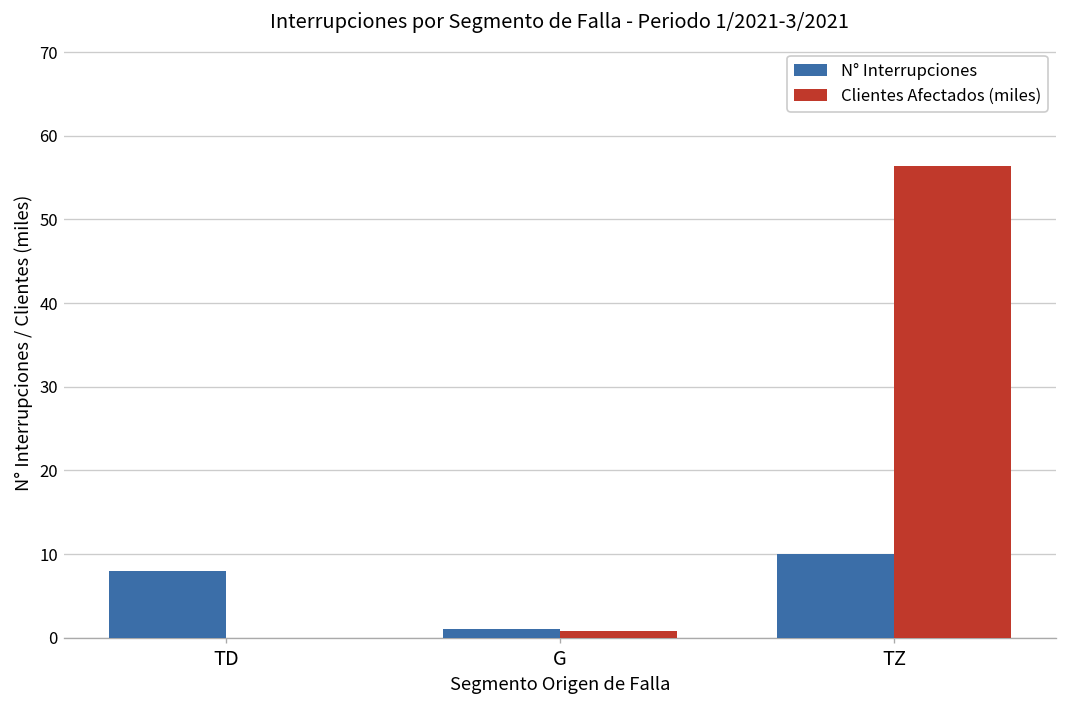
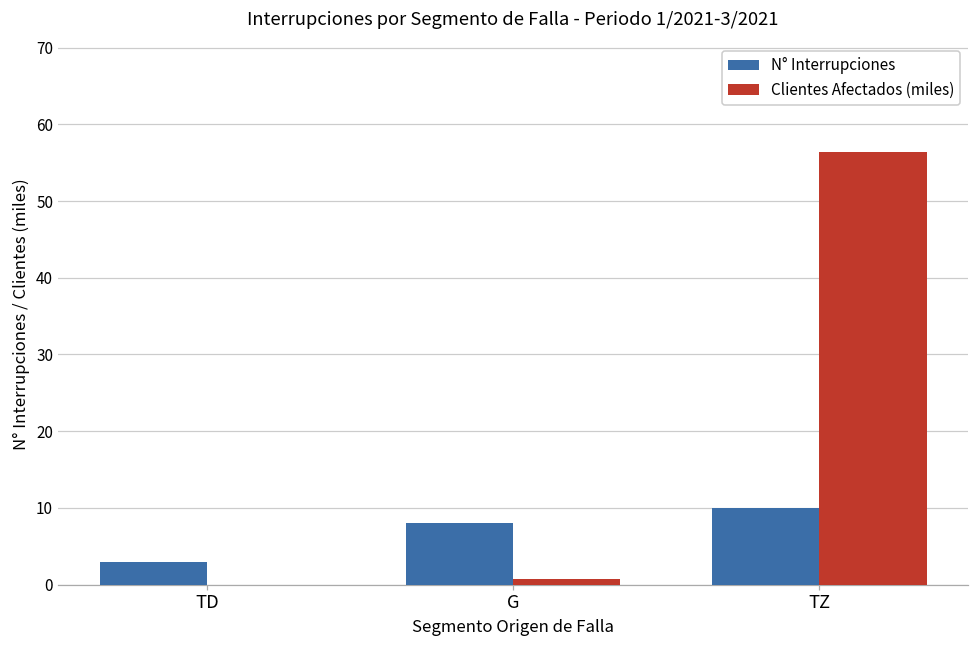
  {
    "N° Interrupciones": {
-     "TD": 8,
-     "G": 1,
+     "TD": 3,
+     "G": 8,
      "TZ": 10
    },
    "Clientes Afectados (miles)": {
      "G": 1,
      "TZ": 56
    }
  }
